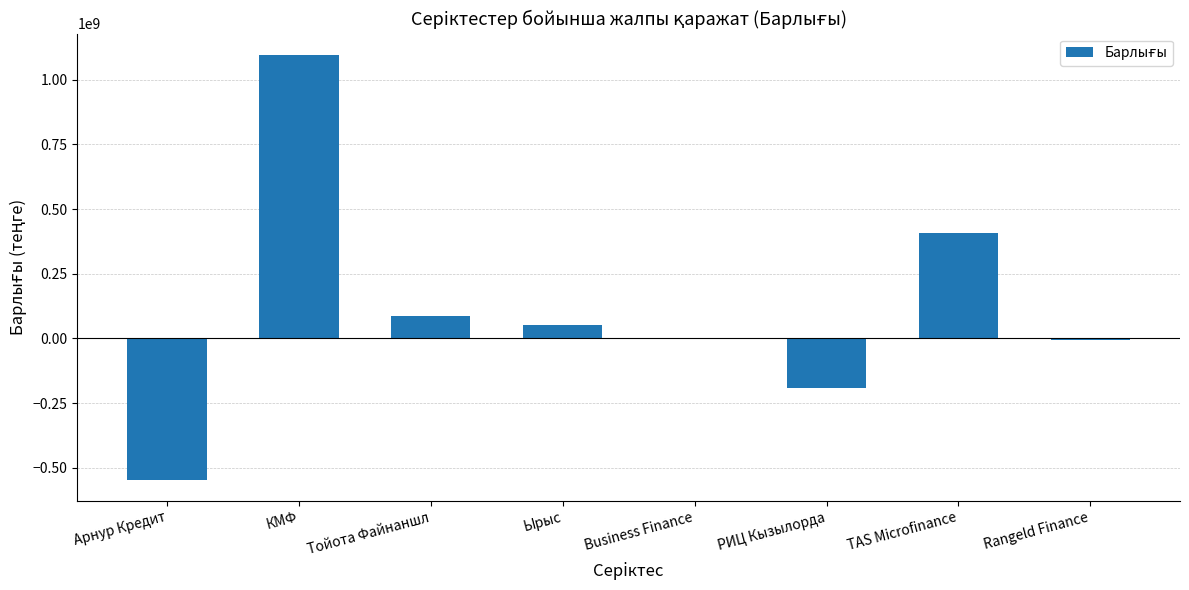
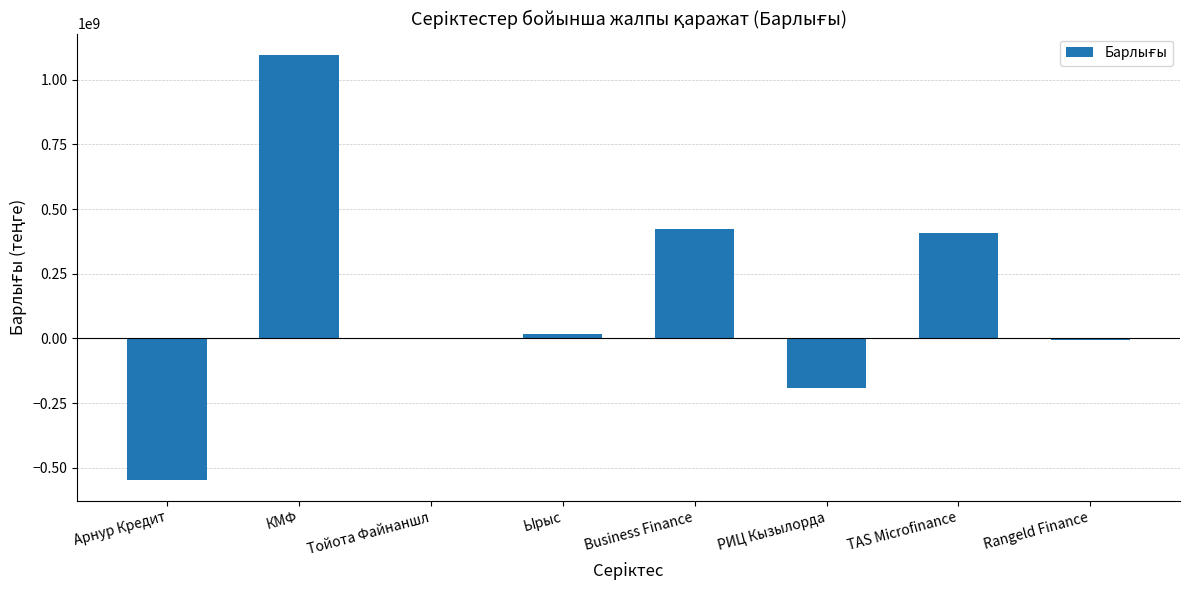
  {
    "Арнур Кредит": -540000000,
    "КМФ": 1100000000,
-   "Тойота Файнаншл": 90000000,
-   "Ырыс": 50000000,
-   "Business Finance": 0,
+   "Тойота Файнаншл": 0,
+   "Ырыс": 20000000,
+   "Business Finance": 420000000,
    "РИЦ Кызылорда": -190000000,
    "TAS Microfinance": 410000000
  }
